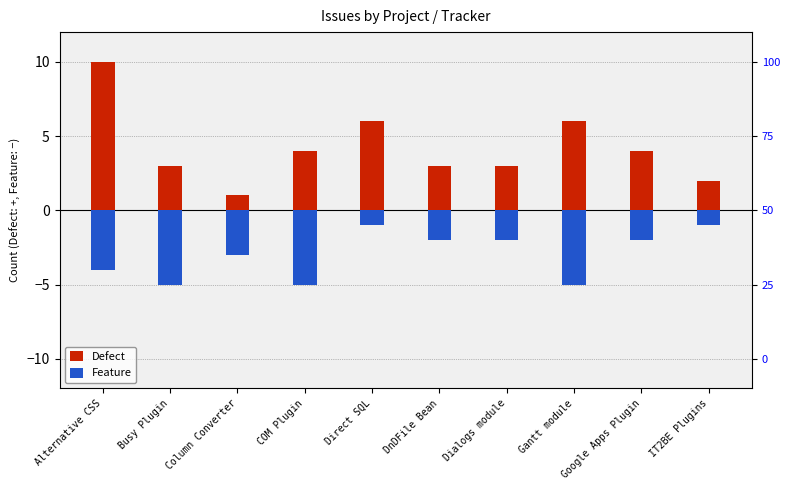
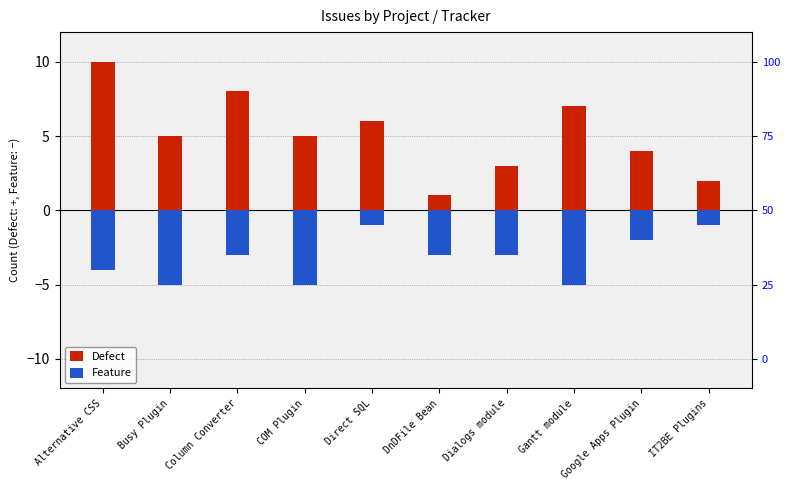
  {
    "Defect": {
      "Alternative CSS": 10,
-     "Busy Plugin": 3,
-     "Column Converter": 1,
-     "COM Plugin": 4,
+     "Busy Plugin": 5,
+     "Column Converter": 8,
+     "COM Plugin": 5,
      "Direct SQL": 6,
-     "DnDFile Bean": 3,
+     "DnDFile Bean": 1,
      "Dialogs module": 3,
-     "Gantt module": 6,
+     "Gantt module": 7,
      "Google Apps Plugin": 4,
      "IT2BE Plugins": 2
    },
    "Feature": {
      "Alternative CSS": -4.0,
      "Busy Plugin": -5.0,
      "Column Converter": -3.0,
      "COM Plugin": -5.0,
      "Direct SQL": -1.0,
-     "DnDFile Bean": -2.0,
-     "Dialogs module": -2.0,
+     "DnDFile Bean": -3.0,
+     "Dialogs module": -3.0,
      "Gantt module": -5.0,
      "Google Apps Plugin": -2.0,
      "IT2BE Plugins": -1.0
    }
  }
